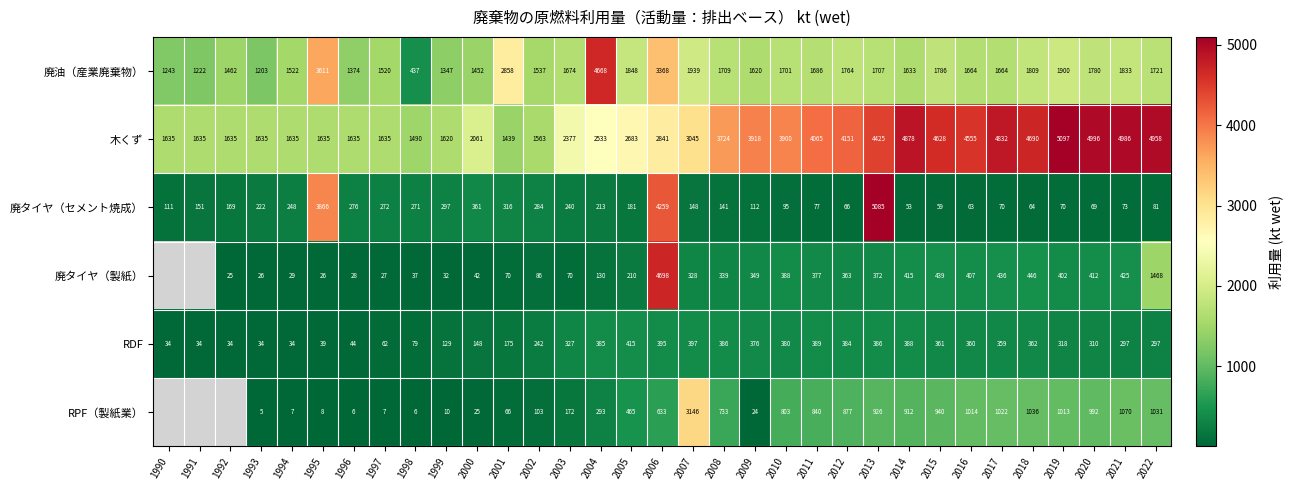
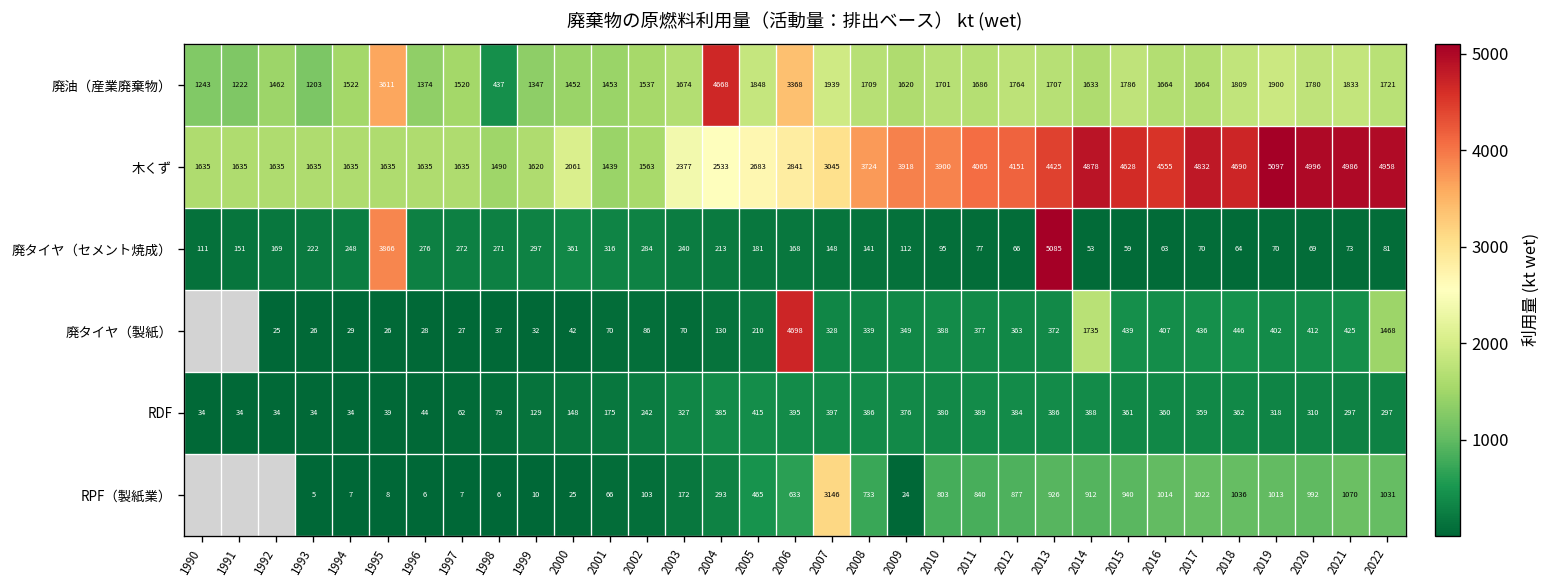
  {
    "廃油（産業廃棄物）": {
      "1990": 1243,
      "1991": 1222,
      "1992": 1462,
      "1993": 1203,
      "1994": 1522,
      "1995": 3611,
      "1996": 1374,
      "1997": 1520,
      "1998": 437,
      "1999": 1347,
      "2000": 1452,
-     "2001": 2858,
+     "2001": 1453,
      "2002": 1537,
      "2003": 1674,
      "2004": 4668,
      "2005": 1848,
      "2006": 3368,
      "2007": 1939,
      "2008": 1709,
      "2009": 1620,
      "2010": 1701,
      "2011": 1686,
      "2012": 1764,
      "2013": 1707,
      "2014": 1633,
      "2015": 1786,
      "2016": 1664,
      "2017": 1664,
      "2018": 1809,
      "2019": 1900,
      "2020": 1780,
      "2021": 1833,
      "2022": 1721
    },
    "木くず": {
      "1990": 1635,
      "1991": 1635,
      "1992": 1635,
      "1993": 1635,
      "1994": 1635,
      "1995": 1635,
      "1996": 1635,
      "1997": 1635,
      "1998": 1490,
      "1999": 1620,
      "2000": 2061,
      "2001": 1439,
      "2002": 1563,
      "2003": 2377,
      "2004": 2533,
      "2005": 2683,
      "2006": 2841,
      "2007": 3045,
      "2008": 3724,
      "2009": 3918,
      "2010": 3900,
      "2011": 4065,
      "2012": 4151,
      "2013": 4425,
      "2014": 4878,
      "2015": 4628,
      "2016": 4555,
      "2017": 4832,
      "2018": 4690,
      "2019": 5097,
      "2020": 4996,
      "2021": 4986,
      "2022": 4958
    },
    "廃タイヤ（セメント焼成）": {
      "1990": 111,
      "1991": 151,
      "1992": 169,
      "1993": 222,
      "1994": 248,
      "1995": 3866,
      "1996": 276,
      "1997": 272,
      "1998": 271,
      "1999": 297,
      "2000": 361,
      "2001": 316,
      "2002": 284,
      "2003": 240,
      "2004": 213,
      "2005": 181,
-     "2006": 4259,
+     "2006": 168,
      "2007": 148,
      "2008": 141,
      "2009": 112,
      "2010": 95,
      "2011": 77,
      "2012": 66,
      "2013": 5085,
      "2014": 53,
      "2015": 59,
      "2016": 63,
      "2017": 70,
      "2018": 64,
      "2019": 70,
      "2020": 69,
      "2021": 73,
      "2022": 81
    },
    "廃タイヤ（製紙）": {
      "1992": 25,
      "1993": 26,
      "1994": 29,
      "1995": 26,
      "1996": 28,
      "1997": 27,
      "1998": 37,
      "1999": 32,
      "2000": 42,
      "2001": 70,
      "2002": 86,
      "2003": 70,
      "2004": 130,
      "2005": 210,
      "2006": 4698,
      "2007": 328,
      "2008": 339,
      "2009": 349,
      "2010": 388,
      "2011": 377,
      "2012": 363,
      "2013": 372,
-     "2014": 415,
+     "2014": 1735,
      "2015": 439,
      "2016": 407,
      "2017": 436,
      "2018": 446,
      "2019": 402,
      "2020": 412,
      "2021": 425,
      "2022": 1468
    },
    "RDF": {
      "1990": 34,
      "1991": 34,
      "1992": 34,
      "1993": 34,
      "1994": 34,
      "1995": 39,
      "1996": 44,
      "1997": 62,
      "1998": 79,
      "1999": 129,
      "2000": 148,
      "2001": 175,
      "2002": 242,
      "2003": 327,
      "2004": 385,
      "2005": 415,
      "2006": 395,
      "2007": 397,
      "2008": 386,
      "2009": 376,
      "2010": 380,
      "2011": 389,
      "2012": 384,
      "2013": 386,
      "2014": 388,
      "2015": 361,
      "2016": 360,
      "2017": 359,
      "2018": 362,
      "2019": 318,
      "2020": 310,
      "2021": 297,
      "2022": 297
    },
    "RPF（製紙業）": {
      "1993": 5,
      "1994": 7,
      "1995": 8,
      "1996": 6,
      "1997": 7,
      "1998": 6,
      "1999": 10,
      "2000": 25,
      "2001": 66,
      "2002": 103,
      "2003": 172,
      "2004": 293,
      "2005": 465,
      "2006": 633,
      "2007": 3146,
      "2008": 733,
      "2009": 24,
      "2010": 803,
      "2011": 840,
      "2012": 877,
      "2013": 926,
      "2014": 912,
      "2015": 940,
      "2016": 1014,
      "2017": 1022,
      "2018": 1036,
      "2019": 1013,
      "2020": 992,
      "2021": 1070,
      "2022": 1031
    }
  }
